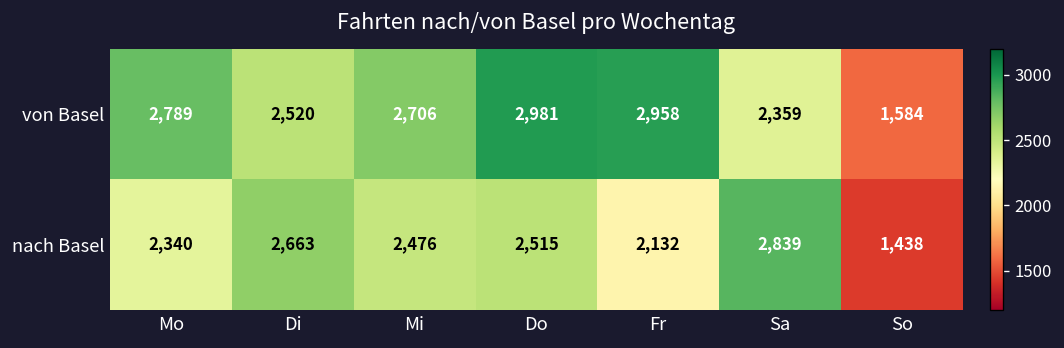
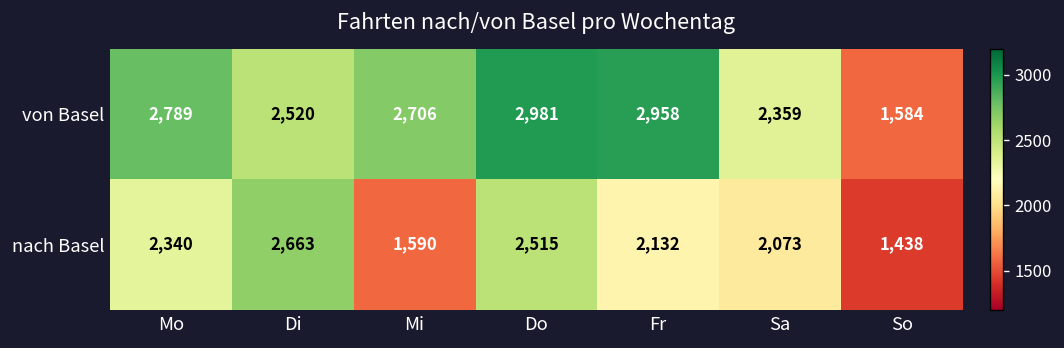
  {
    "von Basel": {
      "Mo": "2,789",
      "Di": "2,520",
      "Mi": "2,706",
      "Do": "2,981",
      "Fr": "2,958",
      "Sa": "2,359",
      "So": "1,584"
    },
    "nach Basel": {
      "Mo": "2,340",
      "Di": "2,663",
-     "Mi": "2,476",
+     "Mi": "1,590",
      "Do": "2,515",
      "Fr": "2,132",
-     "Sa": "2,839",
+     "Sa": "2,073",
      "So": "1,438"
    }
  }
